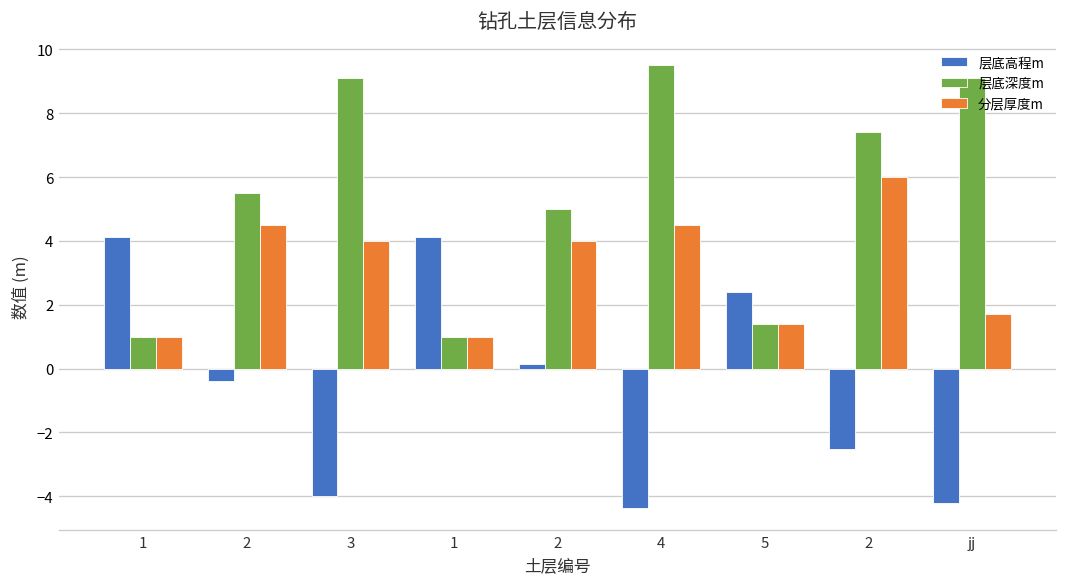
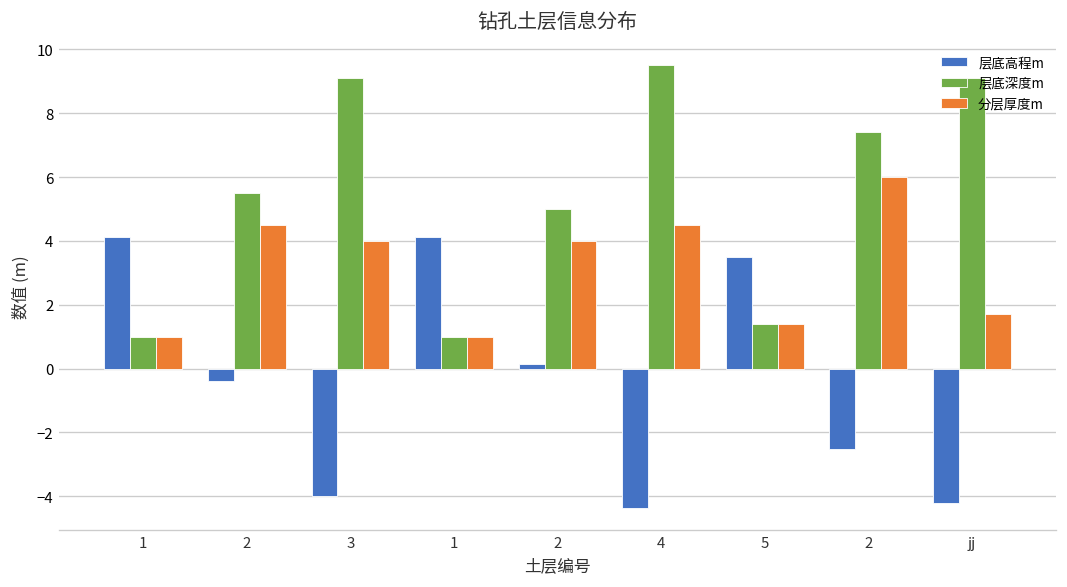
  {
    "层底高程m": {
      "3": -4.0,
      "4": -4.4,
-     "5": 2.4,
+     "5": 3.5,
      "jj": -4.2
    },
    "层底深度m": {
      "3": 9.1,
      "4": 9.5,
      "5": 1.4,
      "jj": 9.1
    },
    "分层厚度m": {
      "3": 4.0,
      "4": 4.5,
      "5": 1.4,
      "jj": 1.7
    }
  }
